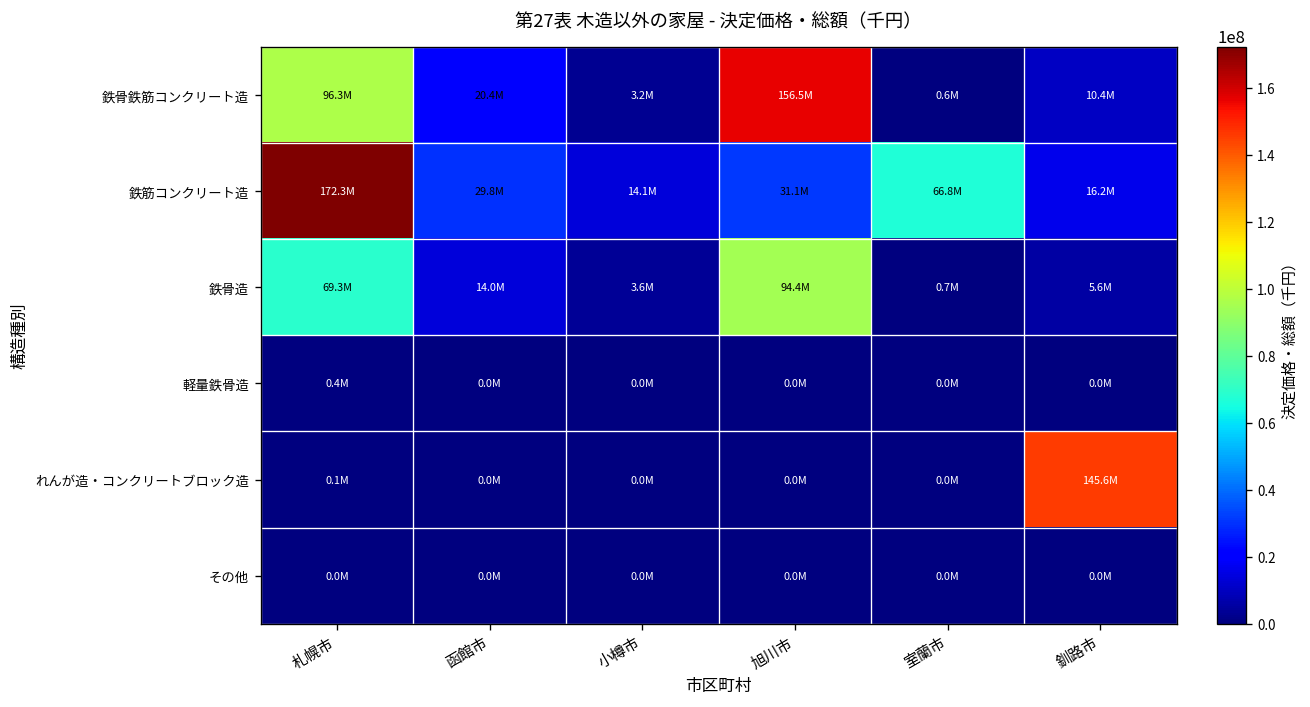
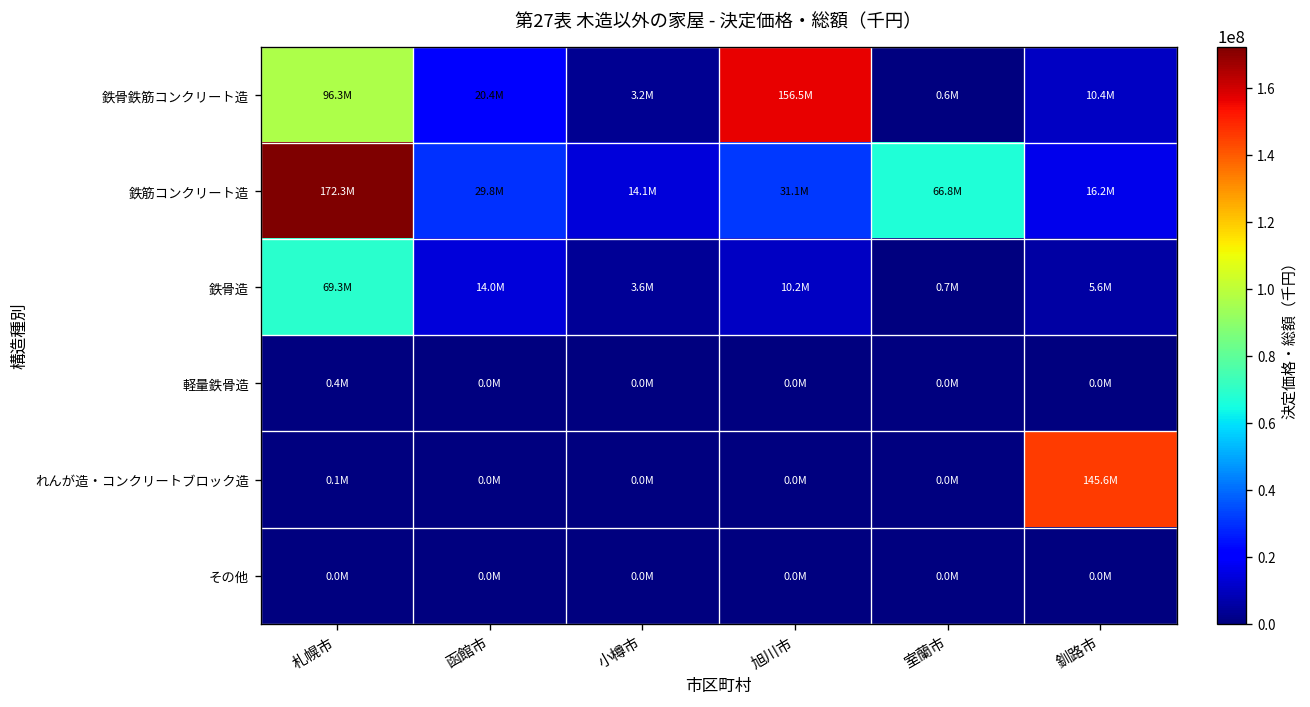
  {
    "鉄骨鉄筋コンクリート造": {
      "札幌市": "96.3M",
      "函館市": "20.4M",
      "小樽市": "3.2M",
      "旭川市": "156.5M",
      "室蘭市": "0.6M",
      "釧路市": "10.4M"
    },
    "鉄筋コンクリート造": {
      "札幌市": "172.3M",
      "函館市": "29.8M",
      "小樽市": "14.1M",
      "旭川市": "31.1M",
      "室蘭市": "66.8M",
      "釧路市": "16.2M"
    },
    "鉄骨造": {
      "札幌市": "69.3M",
      "函館市": "14.0M",
      "小樽市": "3.6M",
-     "旭川市": "94.4M",
+     "旭川市": "10.2M",
      "室蘭市": "0.7M",
      "釧路市": "5.6M"
    },
    "軽量鉄骨造": {
      "札幌市": "0.4M",
      "函館市": "0.0M",
      "小樽市": "0.0M",
      "旭川市": "0.0M",
      "室蘭市": "0.0M",
      "釧路市": "0.0M"
    },
    "れんが造・コンクリートブロック造": {
      "札幌市": "0.1M",
      "函館市": "0.0M",
      "小樽市": "0.0M",
      "旭川市": "0.0M",
      "室蘭市": "0.0M",
      "釧路市": "145.6M"
    },
    "その他": {
      "札幌市": "0.0M",
      "函館市": "0.0M",
      "小樽市": "0.0M",
      "旭川市": "0.0M",
      "室蘭市": "0.0M",
      "釧路市": "0.0M"
    }
  }
